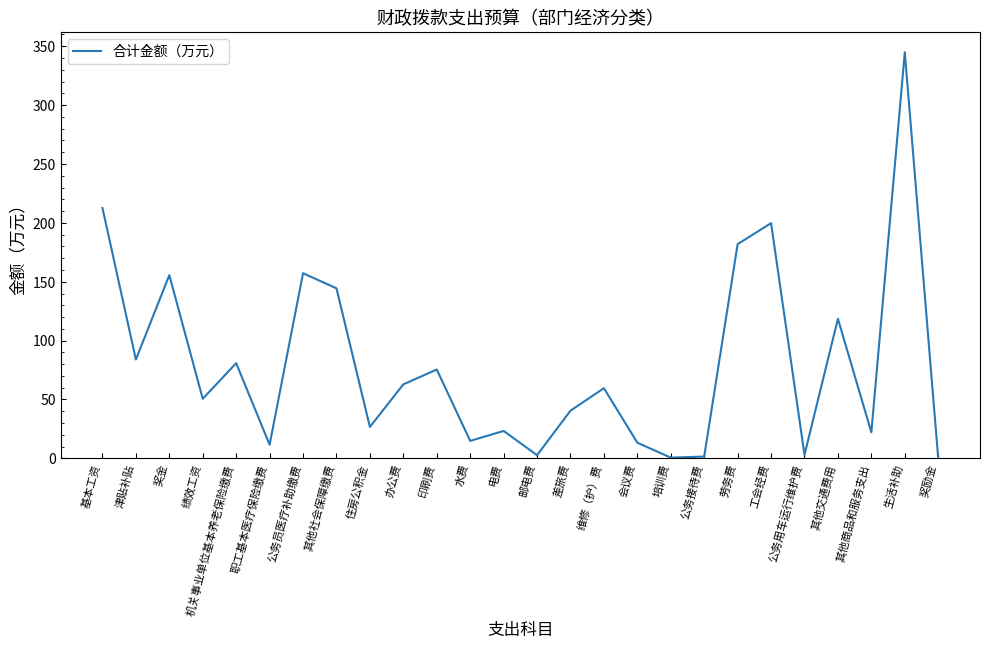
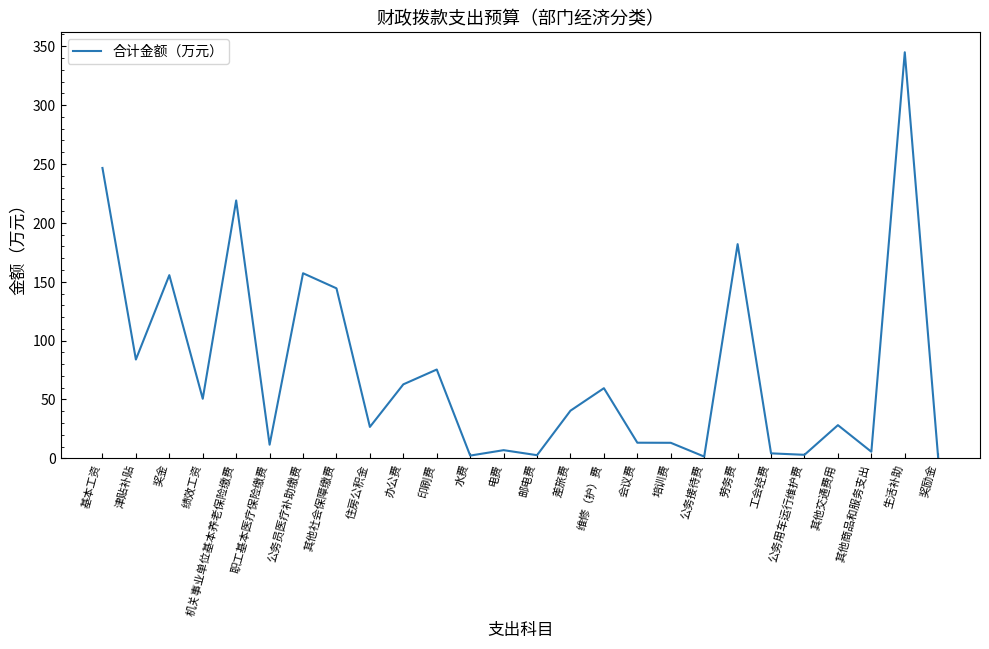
  {
-   "基本工资": 213,
+   "基本工资": 247,
    "津贴补贴": 84,
    "奖金": 156,
    "绩效工资": 51,
-   "机关事业单位基本养老保险缴费": 81,
+   "机关事业单位基本养老保险缴费": 219,
    "职工基本医疗保险缴费": 12,
    "公务员医疗补助缴费": 157,
    "其他社会保障缴费": 144,
    "住房公积金": 27,
    "办公费": 63,
    "印刷费": 75,
-   "水费": 15,
-   "电费": 23,
+   "水费": 2,
+   "电费": 7,
    "邮电费": 3,
    "差旅费": 40,
    "维修（护）费": 60,
    "会议费": 13,
-   "培训费": 1,
+   "培训费": 13,
    "公务接待费": 2,
    "劳务费": 182,
-   "工会经费": 200,
+   "工会经费": 4,
    "公务用车运行维护费": 3,
-   "其他交通费用": 119,
-   "其他商品和服务支出": 22,
+   "其他交通费用": 28,
+   "其他商品和服务支出": 6,
    "生活补助": 345,
    "奖励金": 0
  }
